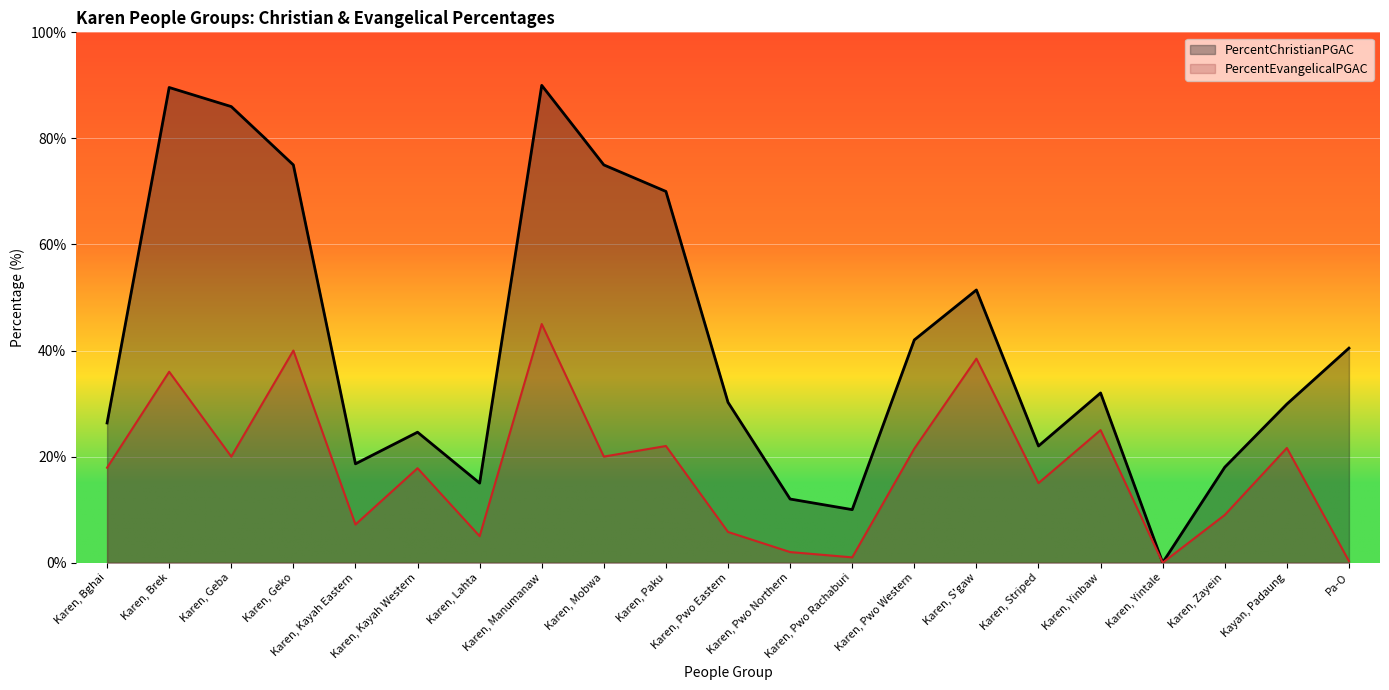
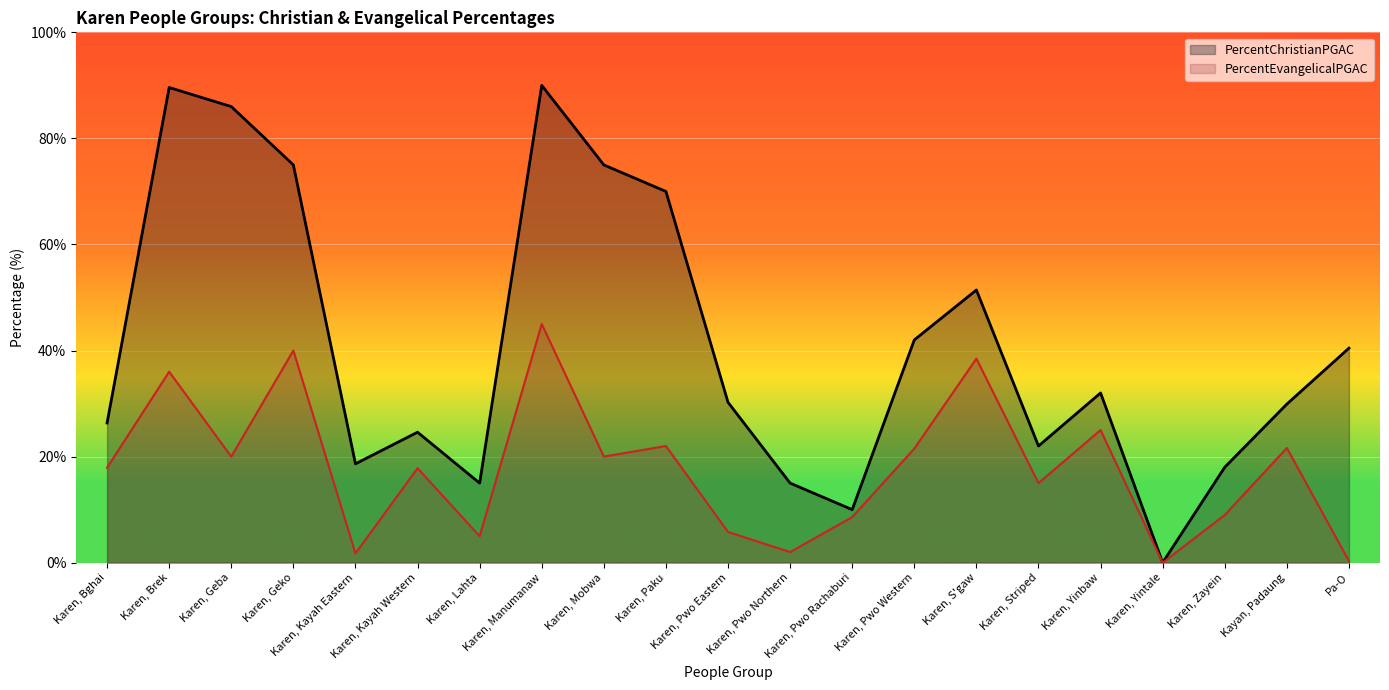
  {
    "PercentChristianPGAC": {
      "Karen, Bghai": "26%",
      "Karen, Brek": "90%",
      "Karen, Geba": "86%",
      "Karen, Geko": "75%",
      "Karen, Kayah Eastern": "19%",
      "Karen, Kayah Western": "25%",
      "Karen, Lahta": "15%",
      "Karen, Manumanaw": "90%",
      "Karen, Mobwa": "75%",
      "Karen, Paku": "70%",
      "Karen, Pwo Eastern": "30%",
-     "Karen, Pwo Northern": "12%",
+     "Karen, Pwo Northern": "15%",
      "Karen, Pwo Rachaburi": "10%",
      "Karen, Pwo Western": "42%",
      "Karen, S'gaw": "51%",
      "Karen, Striped": "22%",
      "Karen, Yinbaw": "32%",
      "Karen, Zayein": "18%",
      "Kayan, Padaung": "30%",
      "Pa-O": "40%"
    },
    "PercentEvangelicalPGAC": {
      "Karen, Bghai": "18%",
      "Karen, Brek": "36%",
      "Karen, Geba": "20%",
      "Karen, Geko": "40%",
-     "Karen, Kayah Eastern": "7%",
+     "Karen, Kayah Eastern": "2%",
      "Karen, Kayah Western": "18%",
      "Karen, Lahta": "5%",
      "Karen, Manumanaw": "45%",
      "Karen, Mobwa": "20%",
      "Karen, Paku": "22%",
      "Karen, Pwo Eastern": "6%",
      "Karen, Pwo Northern": "2%",
-     "Karen, Pwo Rachaburi": "1%",
+     "Karen, Pwo Rachaburi": "9%",
      "Karen, Pwo Western": "22%",
      "Karen, S'gaw": "38%",
      "Karen, Striped": "15%",
      "Karen, Yinbaw": "25%",
      "Karen, Zayein": "9%",
      "Kayan, Padaung": "22%",
      "Pa-O": "0%"
    }
  }
